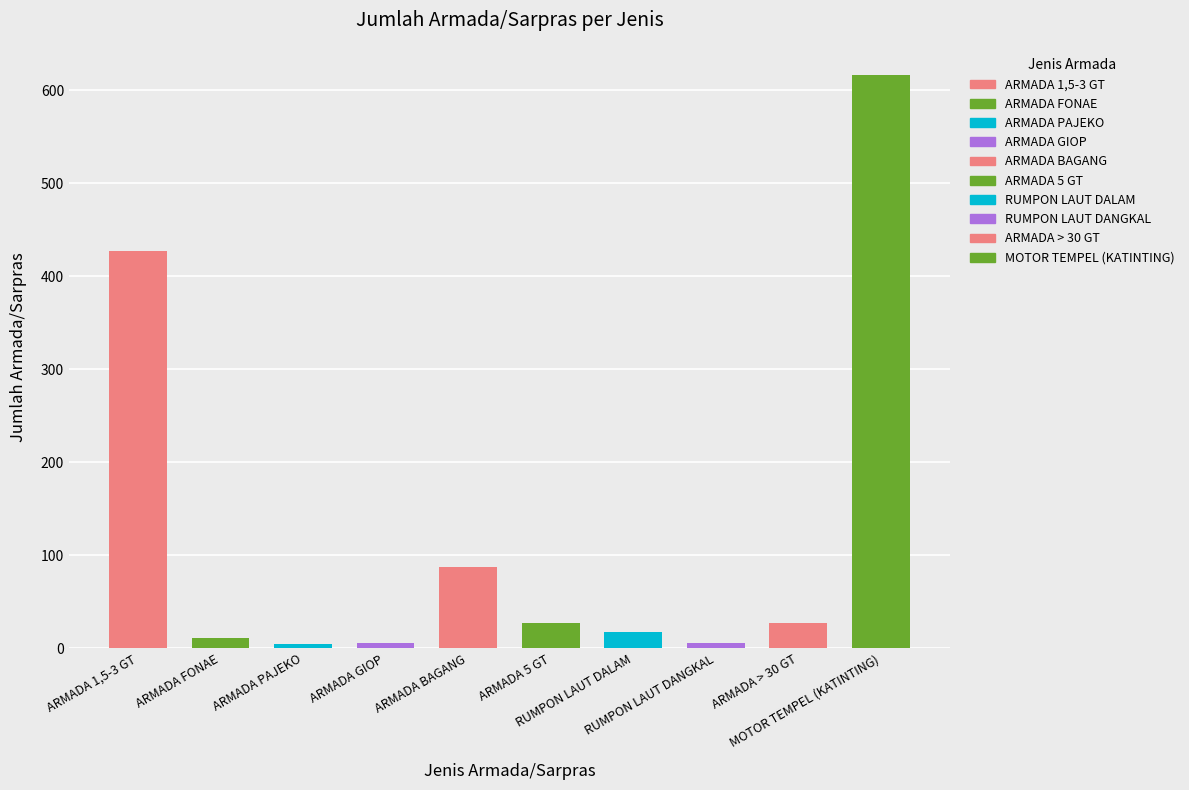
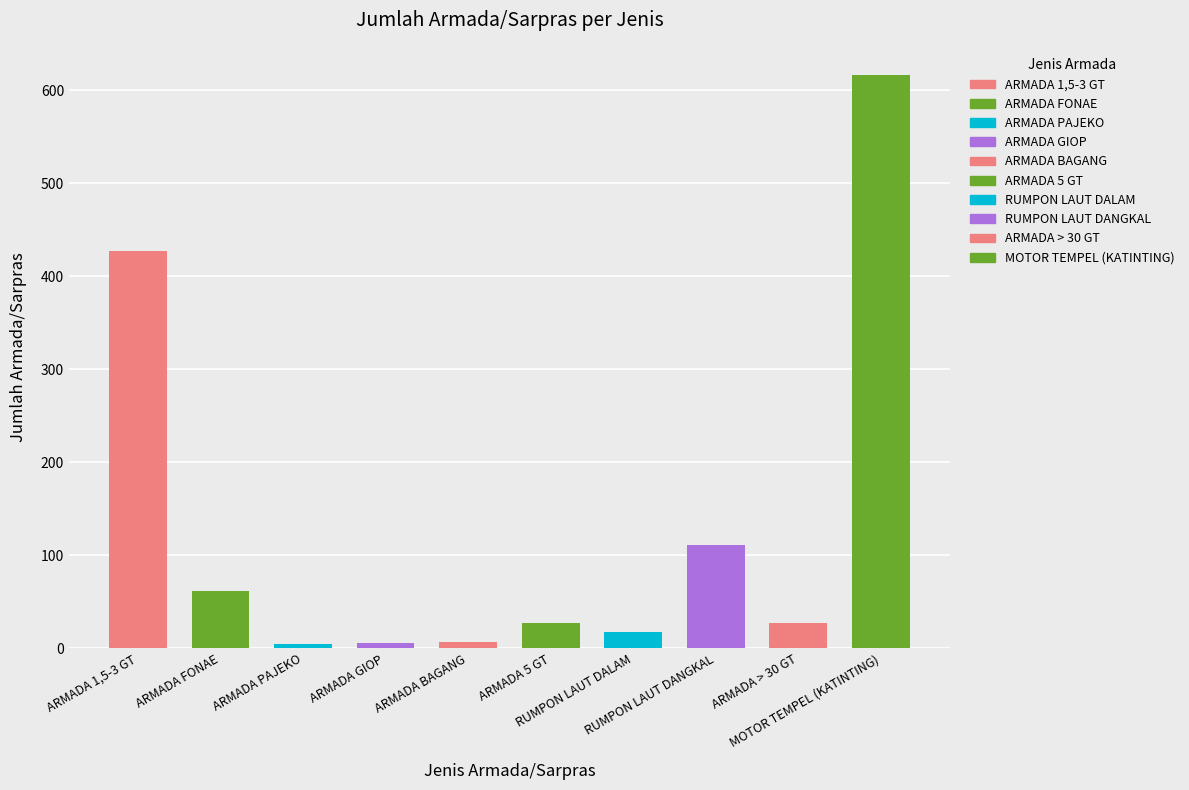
  {
    "ARMADA 1,5-3 GT": 430,
-   "ARMADA FONAE": 10,
+   "ARMADA FONAE": 60,
    "ARMADA PAJEKO": 10,
    "ARMADA GIOP": 10,
-   "ARMADA BAGANG": 90,
+   "ARMADA BAGANG": 10,
    "ARMADA 5 GT": 30,
    "RUMPON LAUT DALAM": 20,
-   "RUMPON LAUT DANGKAL": 10,
+   "RUMPON LAUT DANGKAL": 110,
    "ARMADA > 30 GT": 30,
    "MOTOR TEMPEL (KATINTING)": 620
  }
